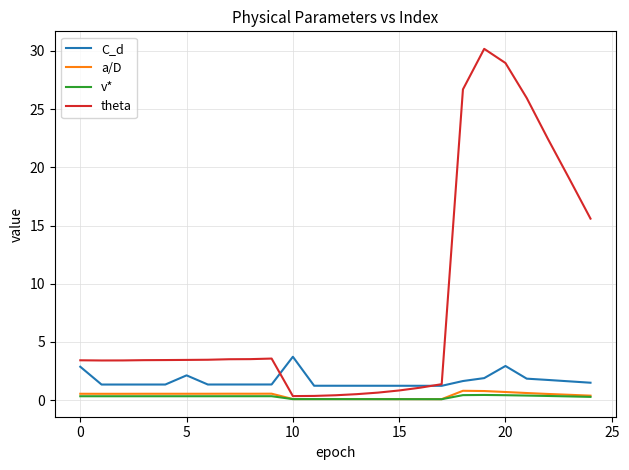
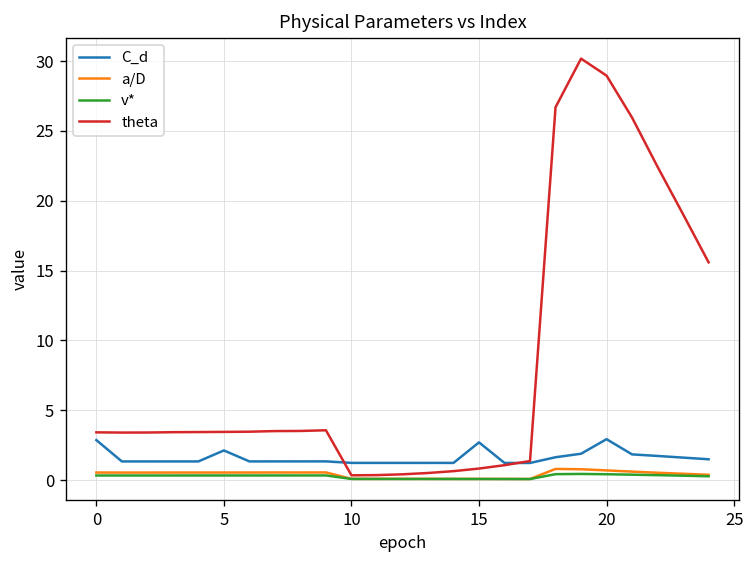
  {
    "C_d": {
      "0": 2.9,
      "5": 2.1,
-     "10": 3.7,
-     "15": 1.2,
+     "10": 1.2,
+     "15": 2.7,
      "20": 2.9
    },
    "a/D": {
      "20": 0.7
    },
    "v*": {
      "20": 0.4
    },
    "theta": {
      "0": 3.4,
      "5": 3.5,
      "10": 0.3,
      "15": 0.8,
      "20": 29.0
    }
  }
